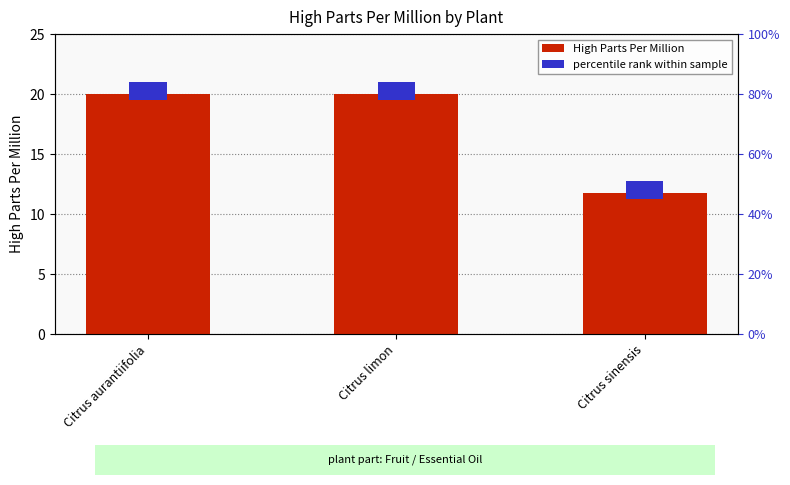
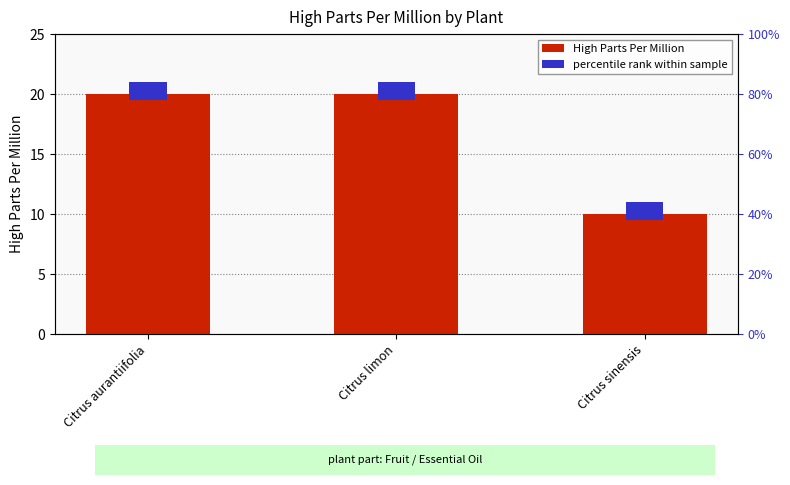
  {
    "High Parts Per Million": {
-     "Citrus sinensis": 11.8
+     "Citrus sinensis": 10.0
    }
  }
